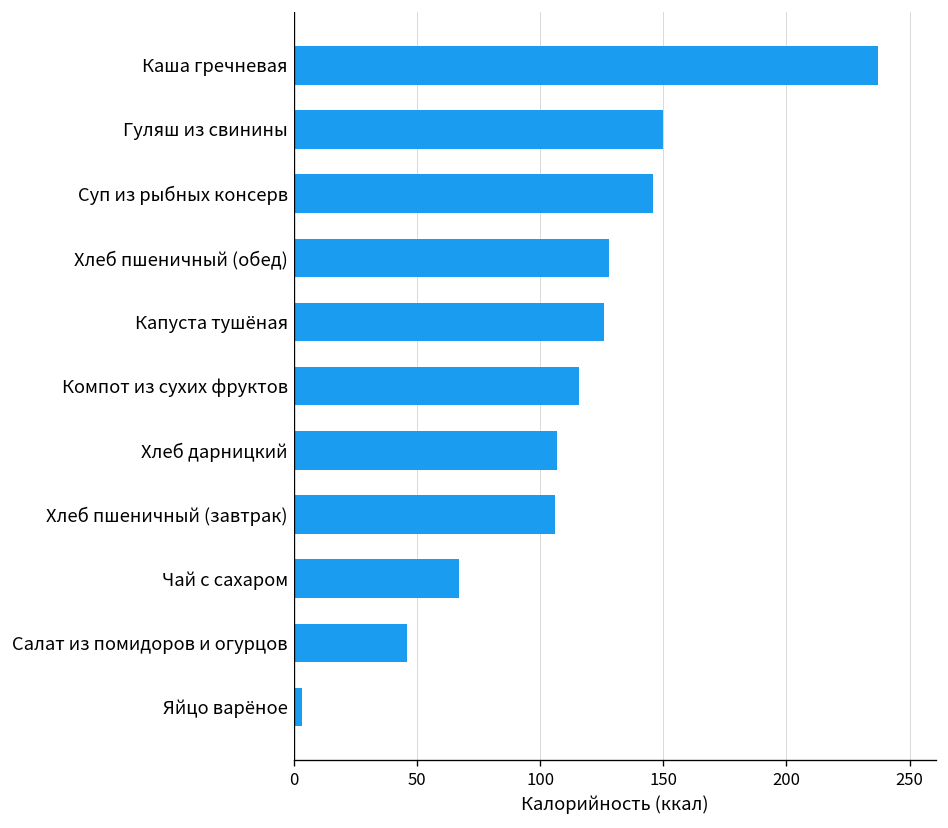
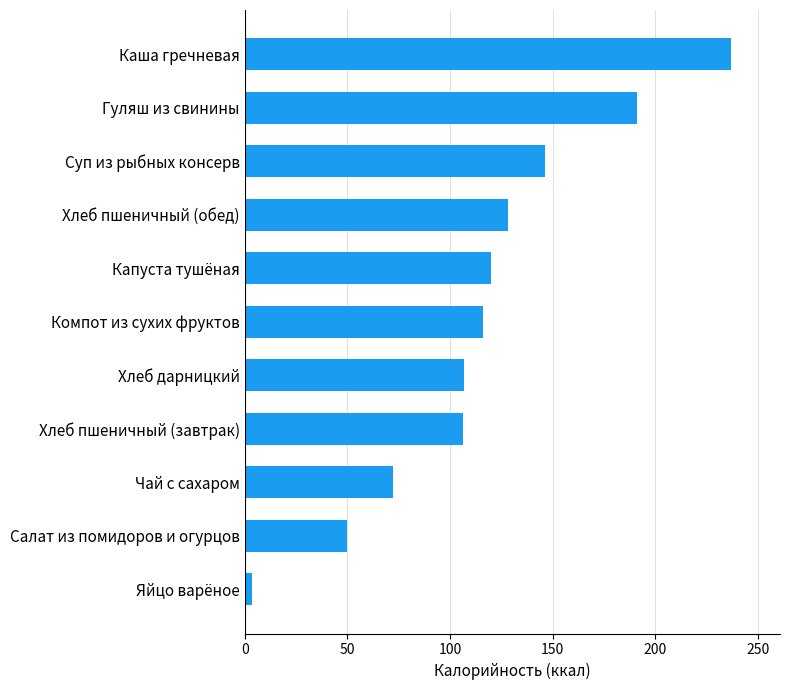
  {
    "Каша гречневая": 237,
-   "Гуляш из свинины": 150,
+   "Гуляш из свинины": 191,
    "Суп из рыбных консерв": 146,
    "Хлеб пшеничный (обед)": 128,
-   "Капуста тушёная": 126,
+   "Капуста тушёная": 120,
    "Компот из сухих фруктов": 116,
    "Хлеб дарницкий": 107,
    "Хлеб пшеничный (завтрак)": 106,
-   "Чай с сахаром": 67,
-   "Салат из помидоров и огурцов": 46,
+   "Чай с сахаром": 72,
+   "Салат из помидоров и огурцов": 50,
    "Яйцо варёное": 3
  }
